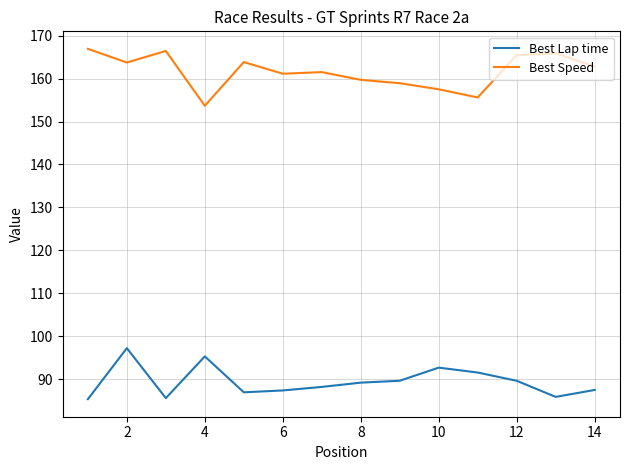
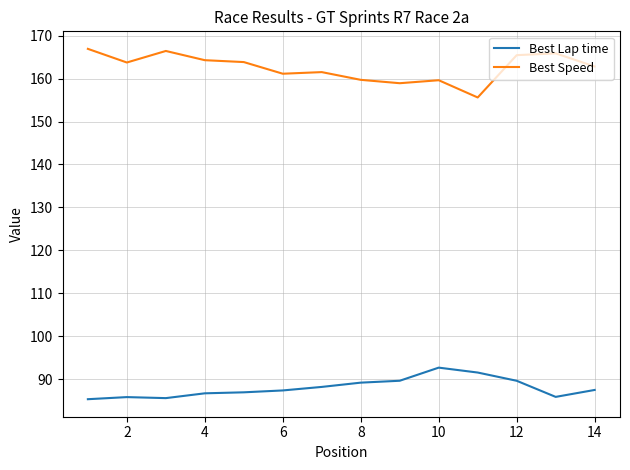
  {
    "Best Lap time": {
-     "2": 97,
-     "4": 95,
+     "2": 86,
+     "4": 87,
      "6": 87,
      "8": 89,
      "10": 93,
      "12": 90,
      "14": 87
    },
    "Best Speed": {
      "2": 164,
-     "4": 154,
+     "4": 164,
      "6": 161,
      "8": 160,
-     "10": 158
+     "10": 160
    }
  }
